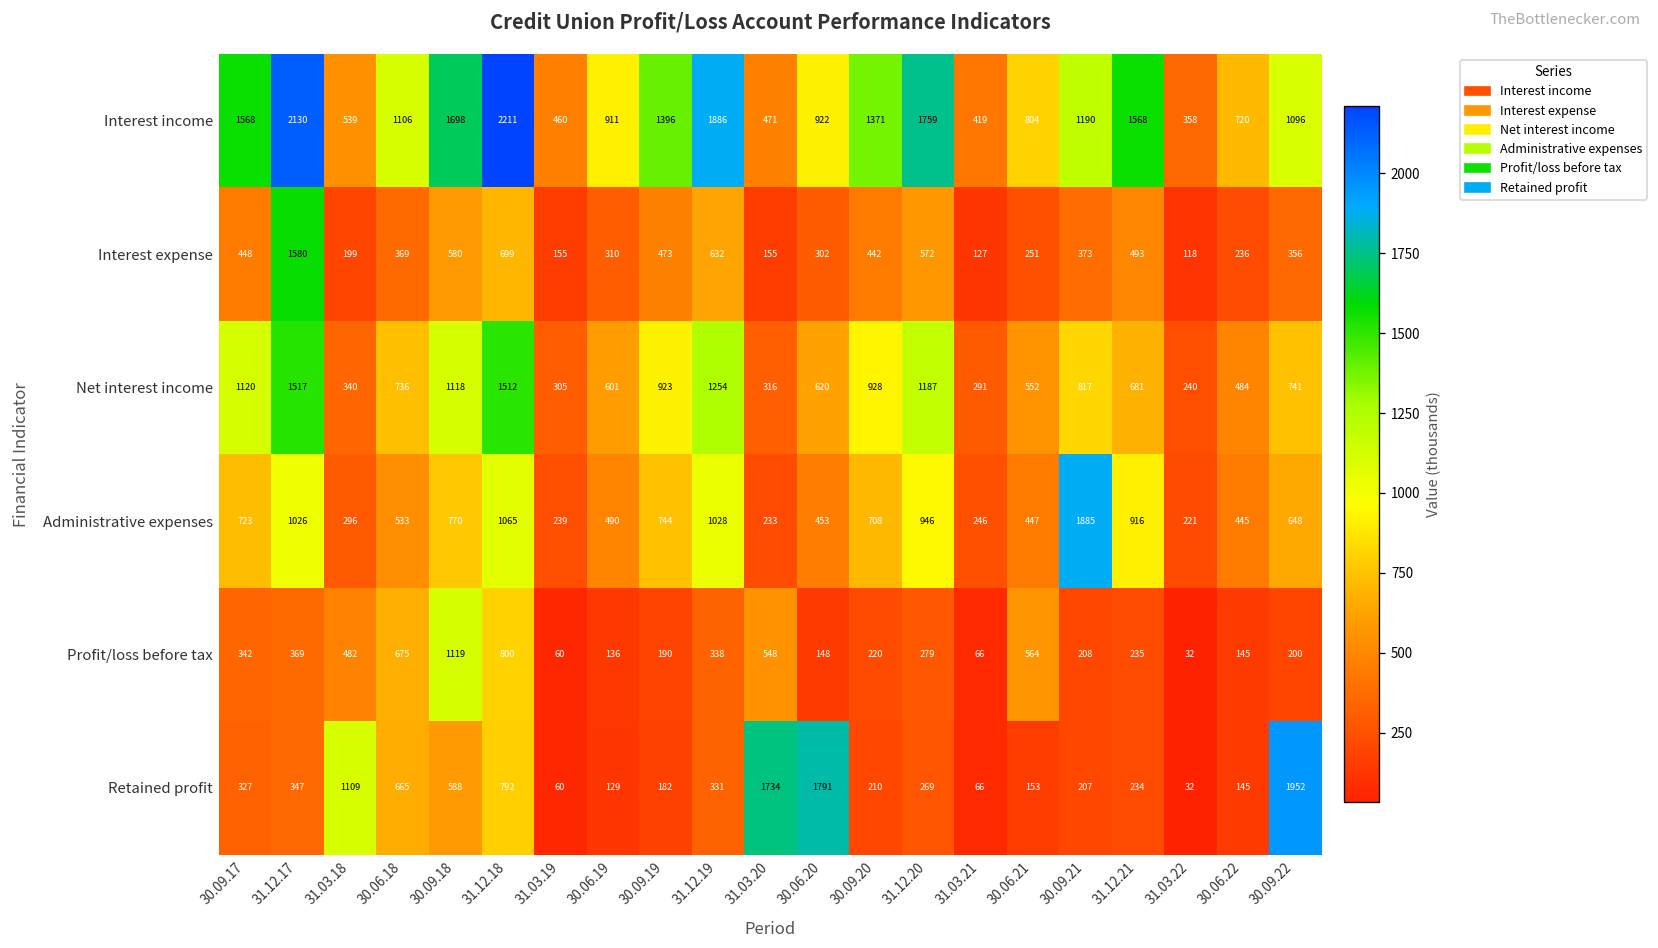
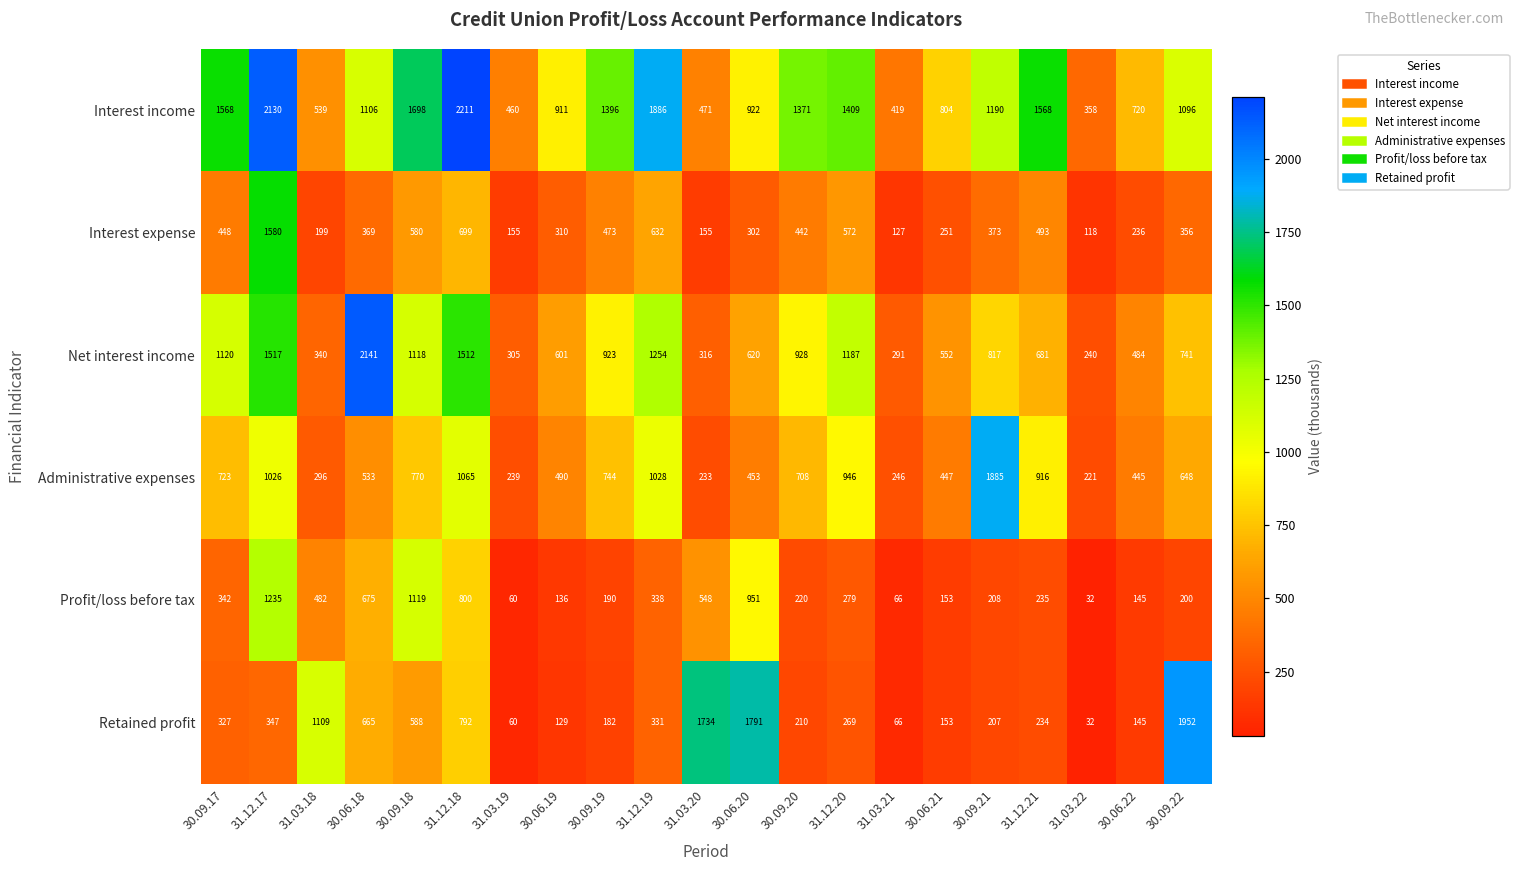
  {
    "Interest income": {
      "30.09.17": 1568,
      "31.12.17": 2130,
      "31.03.18": 539,
      "30.06.18": 1106,
      "30.09.18": 1698,
      "31.12.18": 2211,
      "31.03.19": 460,
      "30.06.19": 911,
      "30.09.19": 1396,
      "31.12.19": 1886,
      "31.03.20": 471,
      "30.06.20": 922,
      "30.09.20": 1371,
-     "31.12.20": 1759,
+     "31.12.20": 1409,
      "31.03.21": 419,
      "30.06.21": 804,
      "30.09.21": 1190,
      "31.12.21": 1568,
      "31.03.22": 358,
      "30.06.22": 720,
      "30.09.22": 1096
    },
    "Interest expense": {
      "30.09.17": 448,
      "31.12.17": 1580,
      "31.03.18": 199,
      "30.06.18": 369,
      "30.09.18": 580,
      "31.12.18": 699,
      "31.03.19": 155,
      "30.06.19": 310,
      "30.09.19": 473,
      "31.12.19": 632,
      "31.03.20": 155,
      "30.06.20": 302,
      "30.09.20": 442,
      "31.12.20": 572,
      "31.03.21": 127,
      "30.06.21": 251,
      "30.09.21": 373,
      "31.12.21": 493,
      "31.03.22": 118,
      "30.06.22": 236,
      "30.09.22": 356
    },
    "Net interest income": {
      "30.09.17": 1120,
      "31.12.17": 1517,
      "31.03.18": 340,
-     "30.06.18": 736,
+     "30.06.18": 2141,
      "30.09.18": 1118,
      "31.12.18": 1512,
      "31.03.19": 305,
      "30.06.19": 601,
      "30.09.19": 923,
      "31.12.19": 1254,
      "31.03.20": 316,
      "30.06.20": 620,
      "30.09.20": 928,
      "31.12.20": 1187,
      "31.03.21": 291,
      "30.06.21": 552,
      "30.09.21": 817,
      "31.12.21": 681,
      "31.03.22": 240,
      "30.06.22": 484,
      "30.09.22": 741
    },
    "Administrative expenses": {
      "30.09.17": 723,
      "31.12.17": 1026,
      "31.03.18": 296,
      "30.06.18": 533,
      "30.09.18": 770,
      "31.12.18": 1065,
      "31.03.19": 239,
      "30.06.19": 490,
      "30.09.19": 744,
      "31.12.19": 1028,
      "31.03.20": 233,
      "30.06.20": 453,
      "30.09.20": 708,
      "31.12.20": 946,
      "31.03.21": 246,
      "30.06.21": 447,
      "30.09.21": 1885,
      "31.12.21": 916,
      "31.03.22": 221,
      "30.06.22": 445,
      "30.09.22": 648
    },
    "Profit/loss before tax": {
      "30.09.17": 342,
-     "31.12.17": 369,
+     "31.12.17": 1235,
      "31.03.18": 482,
      "30.06.18": 675,
      "30.09.18": 1119,
      "31.12.18": 800,
      "31.03.19": 60,
      "30.06.19": 136,
      "30.09.19": 190,
      "31.12.19": 338,
      "31.03.20": 548,
-     "30.06.20": 148,
+     "30.06.20": 951,
      "30.09.20": 220,
      "31.12.20": 279,
      "31.03.21": 66,
-     "30.06.21": 564,
+     "30.06.21": 153,
      "30.09.21": 208,
      "31.12.21": 235,
      "31.03.22": 32,
      "30.06.22": 145,
      "30.09.22": 200
    },
    "Retained profit": {
      "30.09.17": 327,
      "31.12.17": 347,
      "31.03.18": 1109,
      "30.06.18": 665,
      "30.09.18": 588,
      "31.12.18": 792,
      "31.03.19": 60,
      "30.06.19": 129,
      "30.09.19": 182,
      "31.12.19": 331,
      "31.03.20": 1734,
      "30.06.20": 1791,
      "30.09.20": 210,
      "31.12.20": 269,
      "31.03.21": 66,
      "30.06.21": 153,
      "30.09.21": 207,
      "31.12.21": 234,
      "31.03.22": 32,
      "30.06.22": 145,
      "30.09.22": 1952
    }
  }
